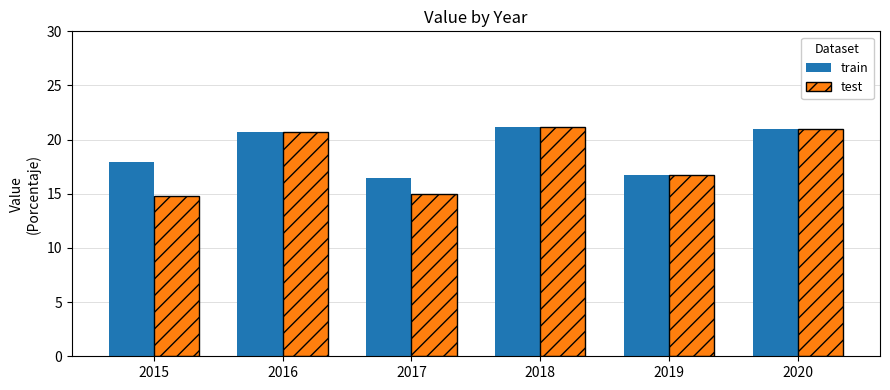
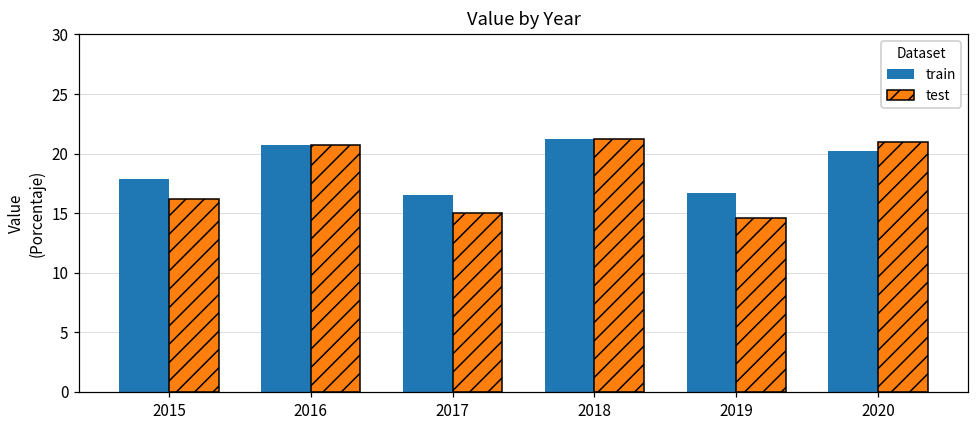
  {
    "train": {
      "2015": 17.9,
      "2016": 20.7,
      "2017": 16.5,
      "2018": 21.2,
      "2019": 16.7,
-     "2020": 21.0
+     "2020": 20.2
    },
    "test": {
-     "2015": 14.8,
+     "2015": 16.2,
      "2016": 20.7,
      "2017": 15.0,
      "2018": 21.2,
-     "2019": 16.7,
+     "2019": 14.6,
      "2020": 21.0
    }
  }
